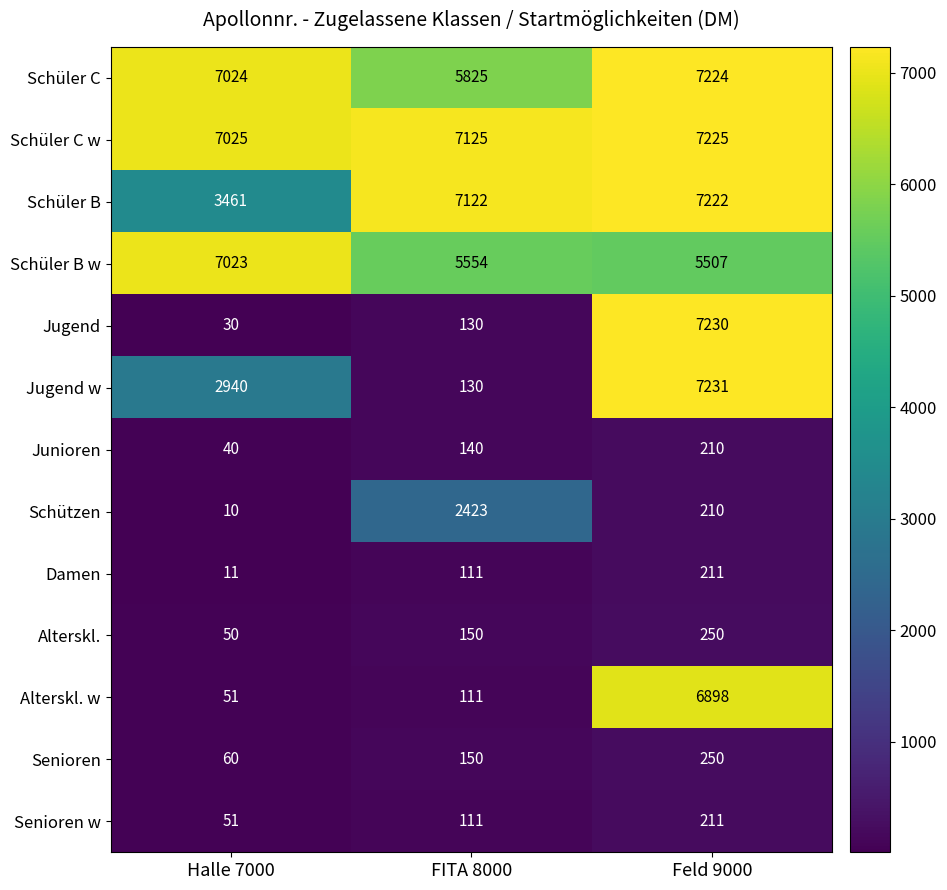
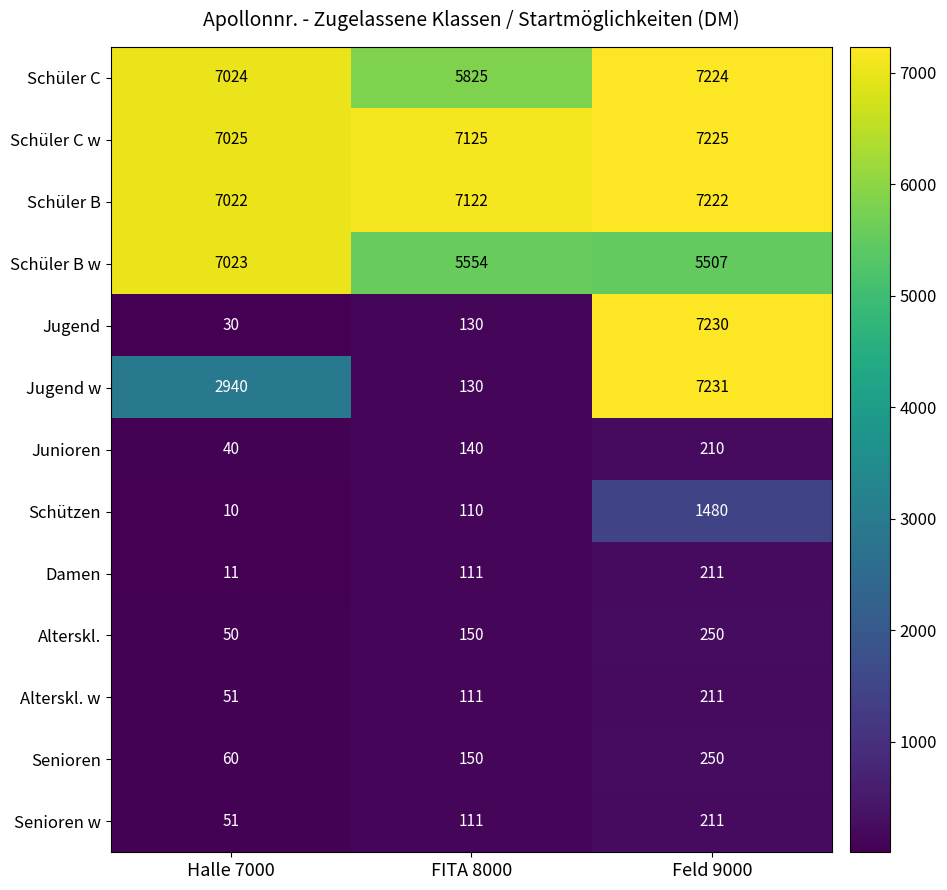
  {
    "Schüler C": {
      "Halle 7000": 7024,
      "FITA 8000": 5825,
      "Feld 9000": 7224
    },
    "Schüler C w": {
      "Halle 7000": 7025,
      "FITA 8000": 7125,
      "Feld 9000": 7225
    },
    "Schüler B": {
-     "Halle 7000": 3461,
+     "Halle 7000": 7022,
      "FITA 8000": 7122,
      "Feld 9000": 7222
    },
    "Schüler B w": {
      "Halle 7000": 7023,
      "FITA 8000": 5554,
      "Feld 9000": 5507
    },
    "Jugend": {
      "Halle 7000": 30,
      "FITA 8000": 130,
      "Feld 9000": 7230
    },
    "Jugend w": {
      "Halle 7000": 2940,
      "FITA 8000": 130,
      "Feld 9000": 7231
    },
    "Junioren": {
      "Halle 7000": 40,
      "FITA 8000": 140,
      "Feld 9000": 210
    },
    "Schützen": {
      "Halle 7000": 10,
-     "FITA 8000": 2423,
-     "Feld 9000": 210
+     "FITA 8000": 110,
+     "Feld 9000": 1480
    },
    "Damen": {
      "Halle 7000": 11,
      "FITA 8000": 111,
      "Feld 9000": 211
    },
    "Alterskl.": {
      "Halle 7000": 50,
      "FITA 8000": 150,
      "Feld 9000": 250
    },
    "Alterskl. w": {
      "Halle 7000": 51,
      "FITA 8000": 111,
-     "Feld 9000": 6898
+     "Feld 9000": 211
    },
    "Senioren": {
      "Halle 7000": 60,
      "FITA 8000": 150,
      "Feld 9000": 250
    },
    "Senioren w": {
      "Halle 7000": 51,
      "FITA 8000": 111,
      "Feld 9000": 211
    }
  }
